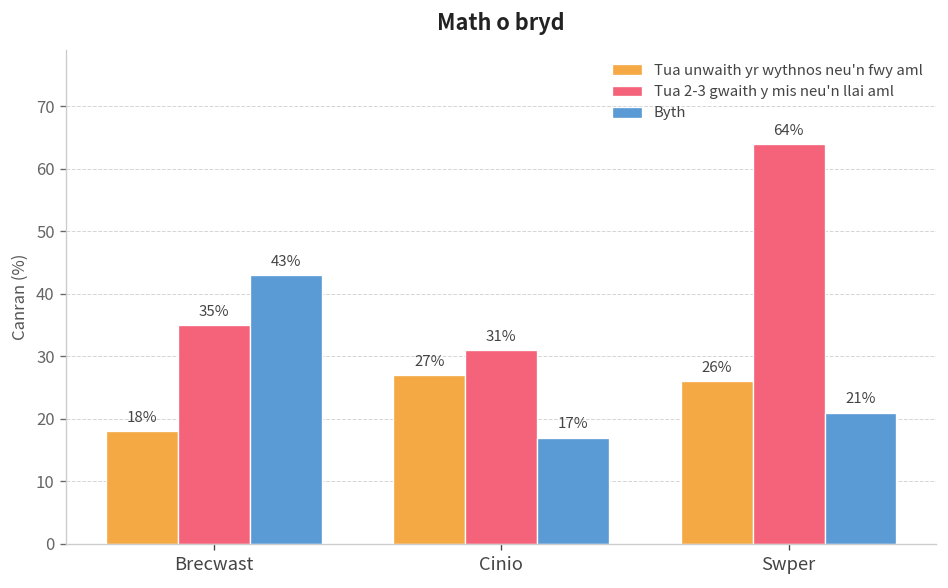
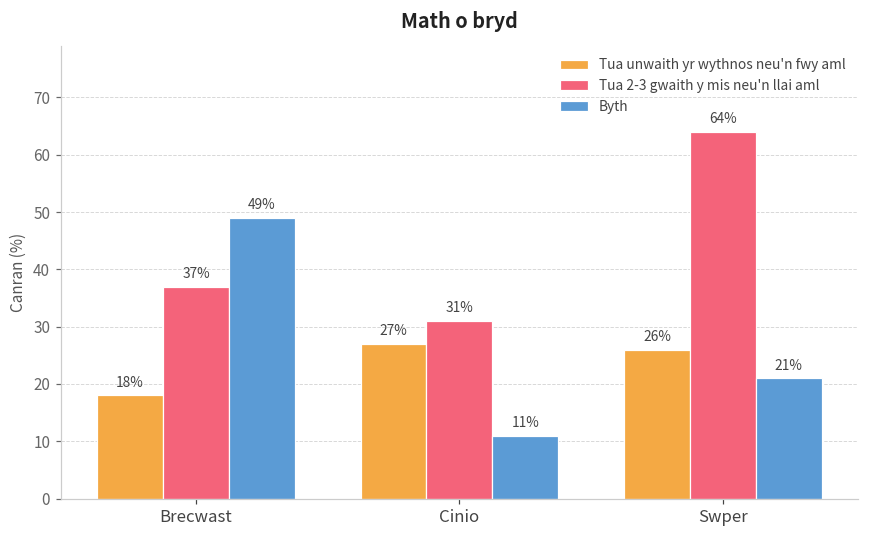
  {
    "Tua unwaith yr wythnos neu'n fwy aml": {
      "Brecwast": "18%",
      "Cinio": "27%",
      "Swper": "26%"
    },
    "Tua 2-3 gwaith y mis neu'n llai aml": {
-     "Brecwast": "35%",
+     "Brecwast": "37%",
      "Cinio": "31%",
      "Swper": "64%"
    },
    "Byth": {
-     "Brecwast": "43%",
-     "Cinio": "17%",
+     "Brecwast": "49%",
+     "Cinio": "11%",
      "Swper": "21%"
    }
  }
